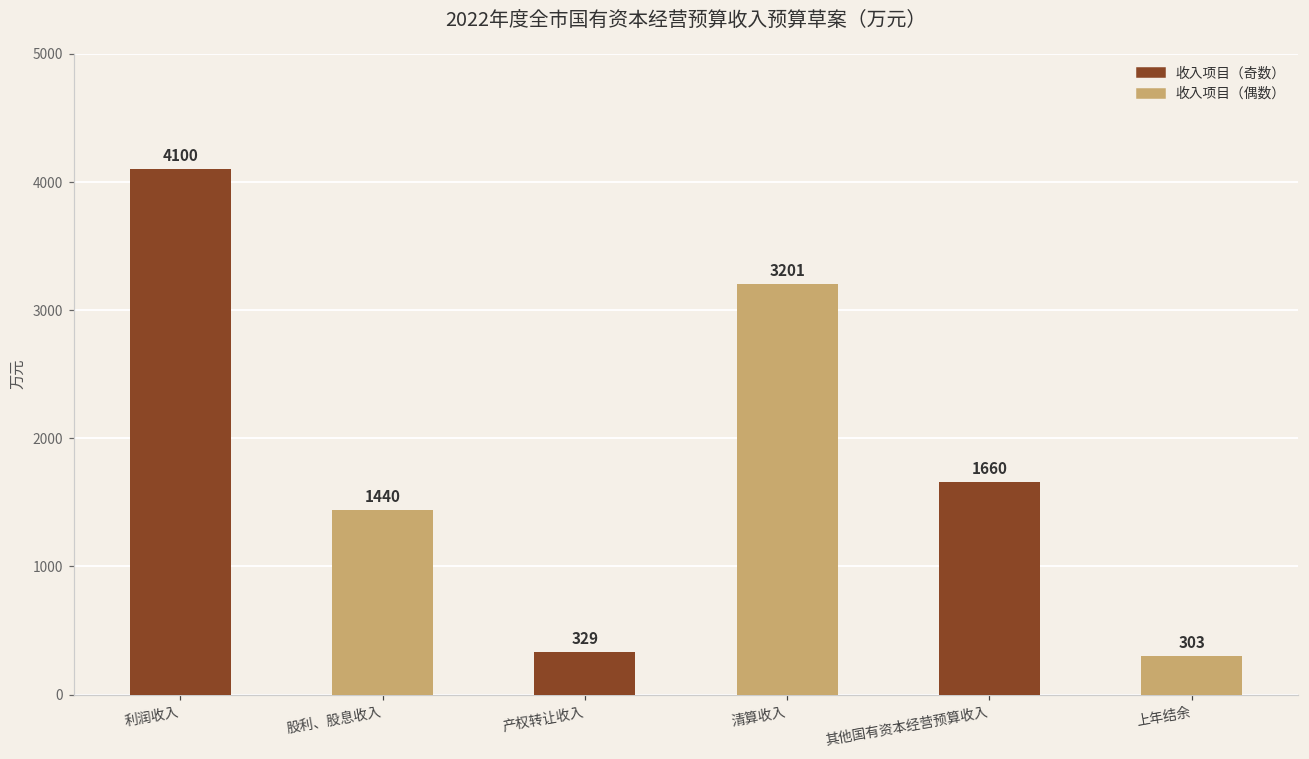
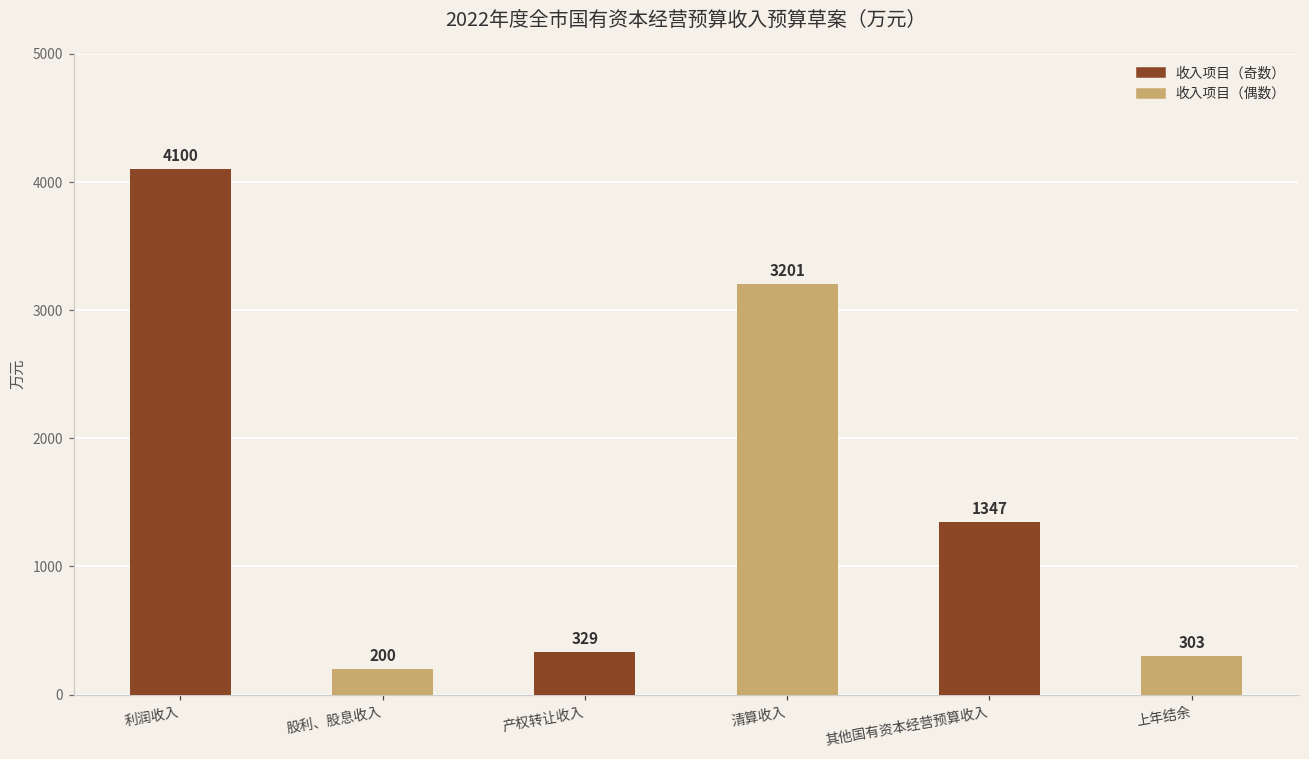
  {
    "利润收入": 4100,
-   "股利、股息收入": 1440,
+   "股利、股息收入": 200,
    "产权转让收入": 329,
    "清算收入": 3201,
-   "其他国有资本经营预算收入": 1660,
+   "其他国有资本经营预算收入": 1347,
    "上年结余": 303
  }
